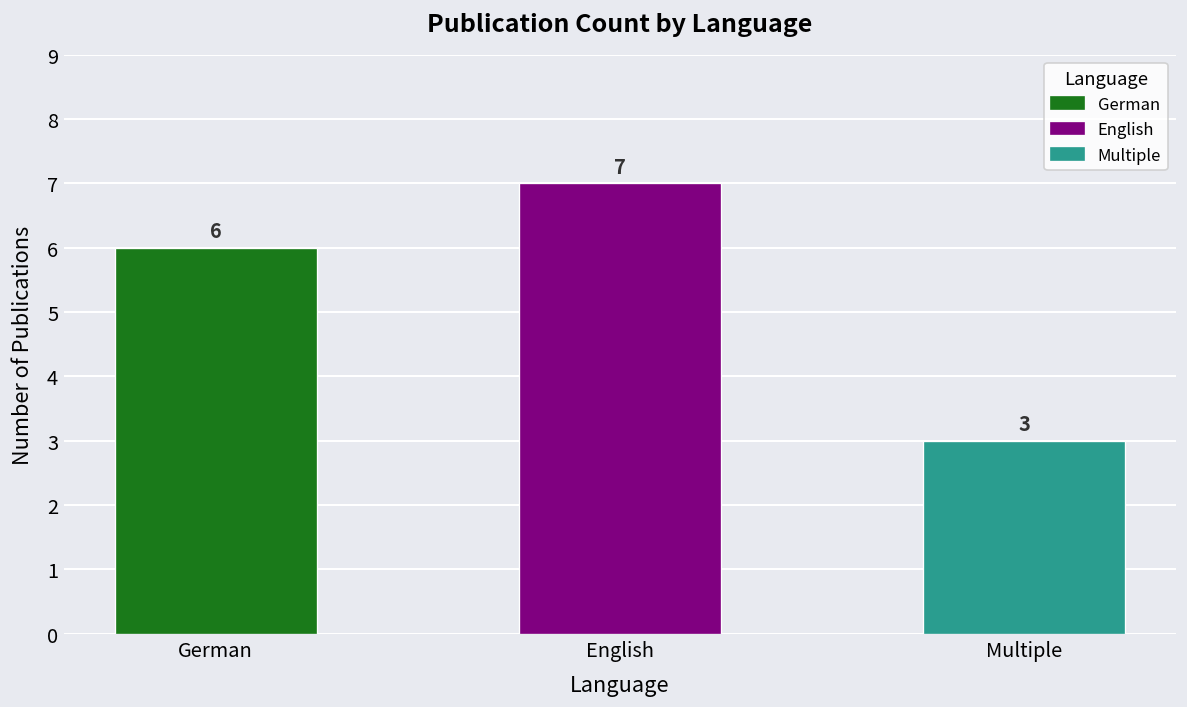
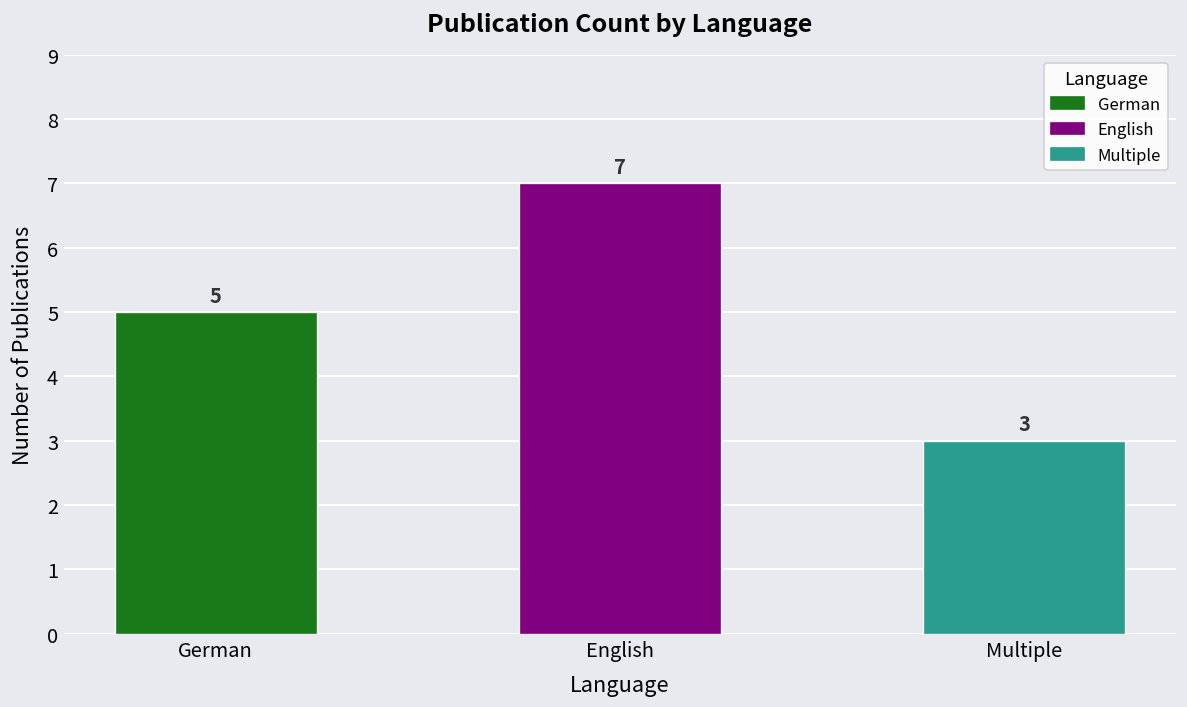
  {
-   "German": 6,
+   "German": 5,
    "English": 7,
    "Multiple": 3
  }
